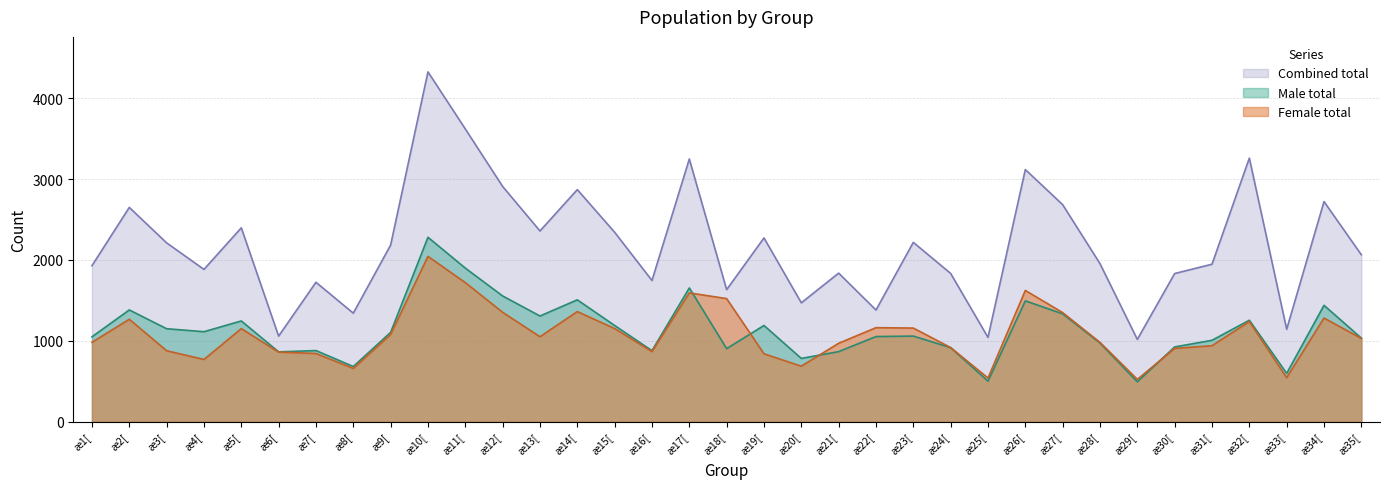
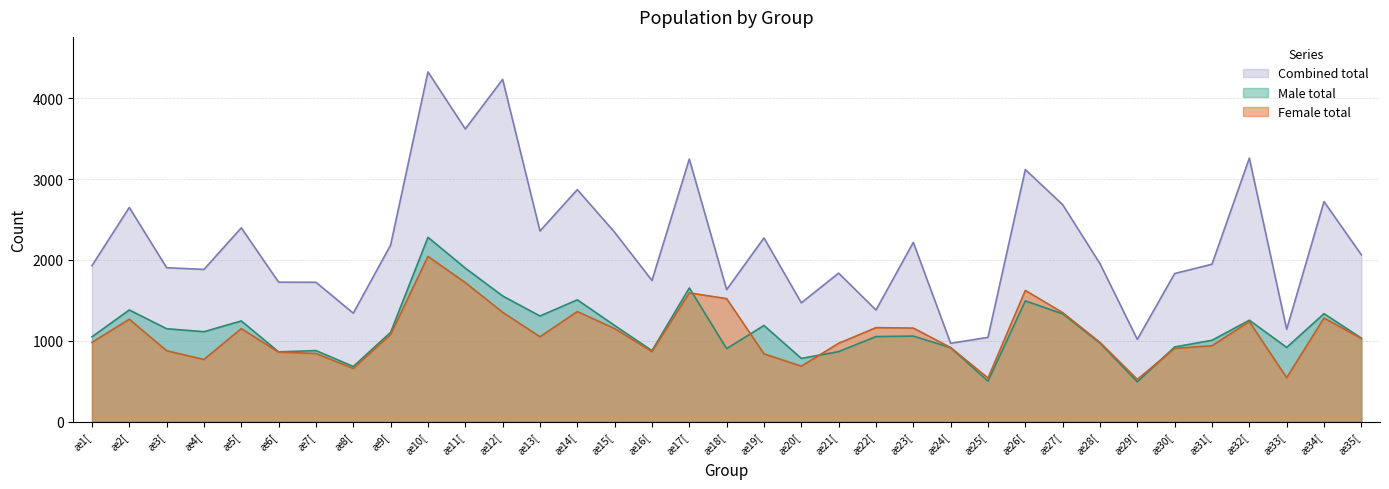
  {
    "Combined total": {
      "æ1[": 1900,
      "æ2[": 2600,
-     "æ3[": 2200,
+     "æ3[": 1900,
      "æ4[": 1900,
      "æ5[": 2400,
-     "æ6[": 1100,
+     "æ6[": 1700,
      "æ7[": 1700,
      "æ8[": 1300,
      "æ9[": 2200,
      "æ10[": 4300,
      "æ11[": 3600,
-     "æ12[": 2900,
+     "æ12[": 4200,
      "æ13[": 2400,
      "æ14[": 2900,
      "æ15[": 2300,
      "æ16[": 1700,
      "æ17[": 3200,
      "æ18[": 1600,
      "æ19[": 2300,
      "æ20[": 1500,
      "æ21[": 1800,
      "æ22[": 1400,
      "æ23[": 2200,
-     "æ24[": 1800,
+     "æ24[": 1000,
      "æ25[": 1000,
      "æ26[": 3100,
      "æ27[": 2700,
      "æ28[": 2000,
      "æ29[": 1000,
      "æ30[": 1800,
      "æ31[": 1900,
      "æ32[": 3300,
      "æ33[": 1100,
      "æ34[": 2700,
      "æ35[": 2100
    },
    "Male total": {
      "æ1[": 1100,
      "æ2[": 1400,
      "æ3[": 1200,
      "æ4[": 1100,
      "æ5[": 1200,
      "æ7[": 900,
      "æ10[": 2300,
      "æ11[": 1900,
      "æ12[": 1600,
      "æ13[": 1300,
      "æ14[": 1500,
      "æ15[": 1200,
      "æ17[": 1700,
      "æ18[": 900,
      "æ19[": 1200,
      "æ20[": 800,
      "æ21[": 900,
      "æ22[": 1100,
      "æ23[": 1100,
      "æ25[": 500,
      "æ26[": 1500,
      "æ31[": 1000,
-     "æ33[": 600,
-     "æ34[": 1400
+     "æ33[": 900,
+     "æ34[": 1300
    },
    "Female total": {
      "æ1[": 1000,
      "æ2[": 1300,
      "æ3[": 900,
      "æ4[": 800,
      "æ5[": 1200,
      "æ7[": 800,
      "æ10[": 2000,
      "æ11[": 1700,
      "æ12[": 1400,
      "æ13[": 1100,
      "æ14[": 1400,
      "æ15[": 1200,
      "æ17[": 1600,
      "æ18[": 1500,
      "æ19[": 800,
      "æ20[": 700,
      "æ21[": 1000,
      "æ22[": 1200,
      "æ23[": 1200,
      "æ25[": 500,
      "æ26[": 1600,
      "æ31[": 900,
      "æ33[": 500,
      "æ34[": 1300
    }
  }
